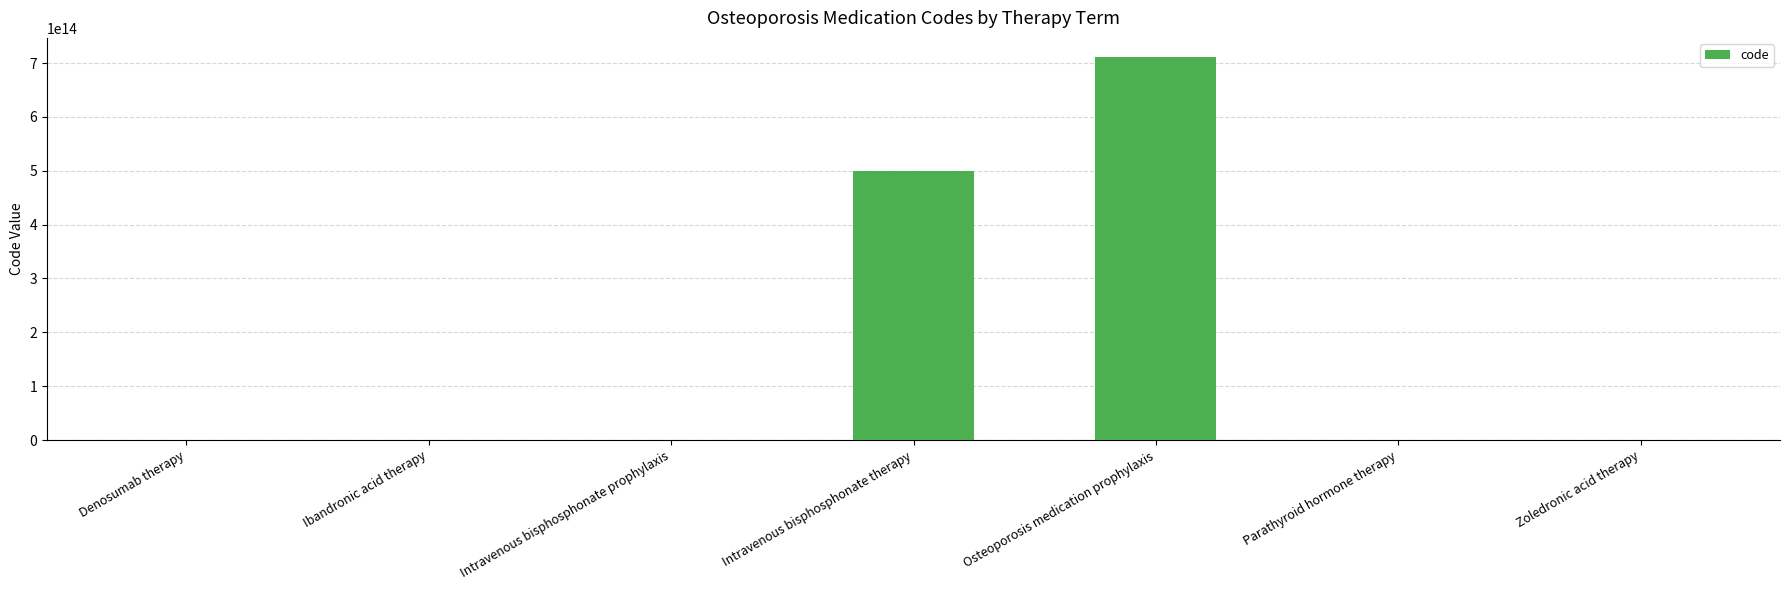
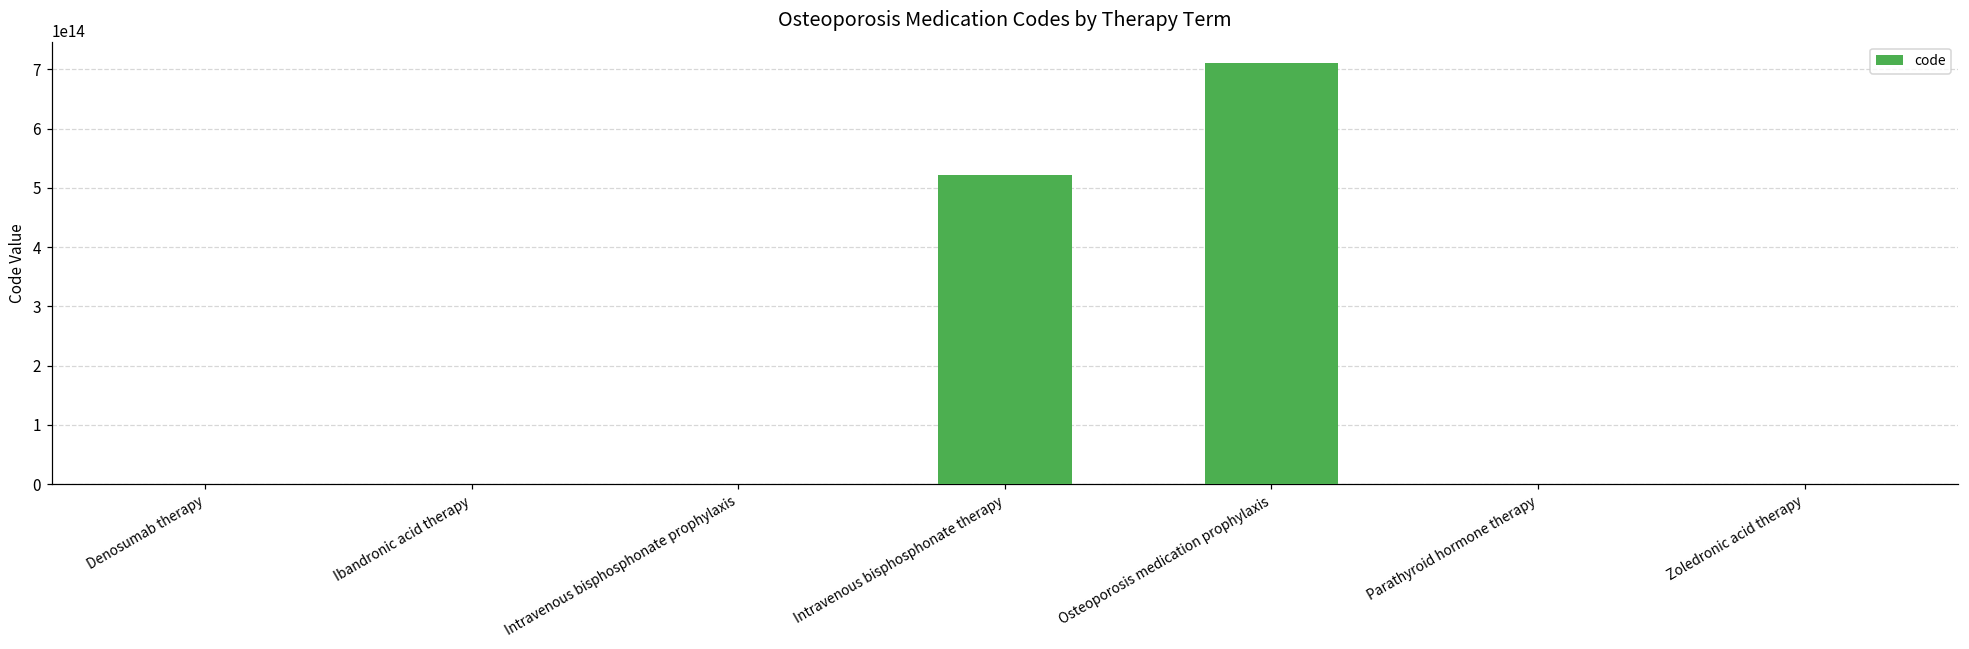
  {
-   "Intravenous bisphosphonate therapy": 500000000000000,
+   "Intravenous bisphosphonate therapy": 520000000000000,
    "Osteoporosis medication prophylaxis": 710000000000000
  }
